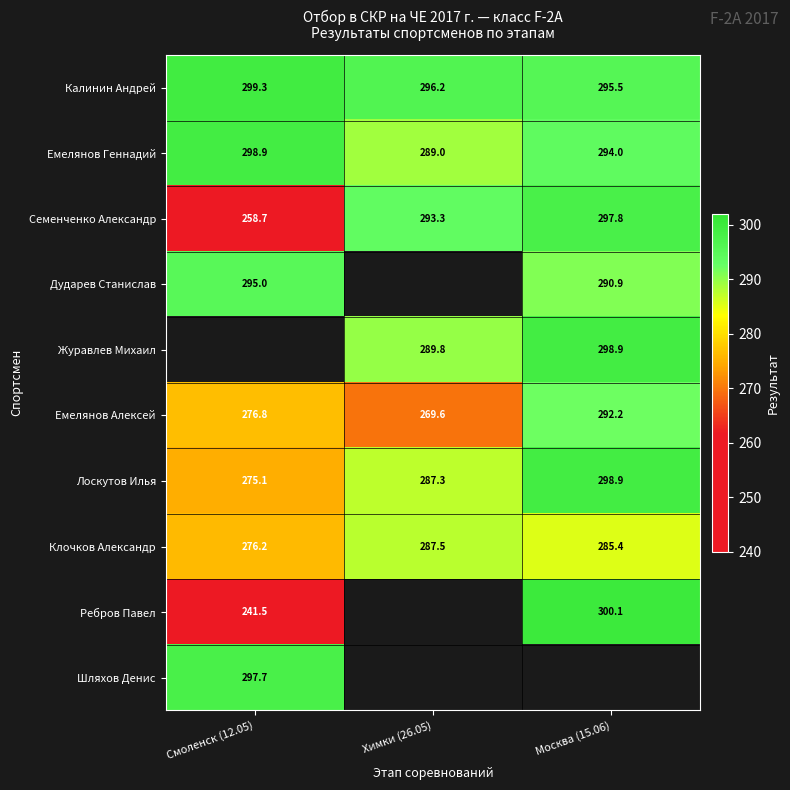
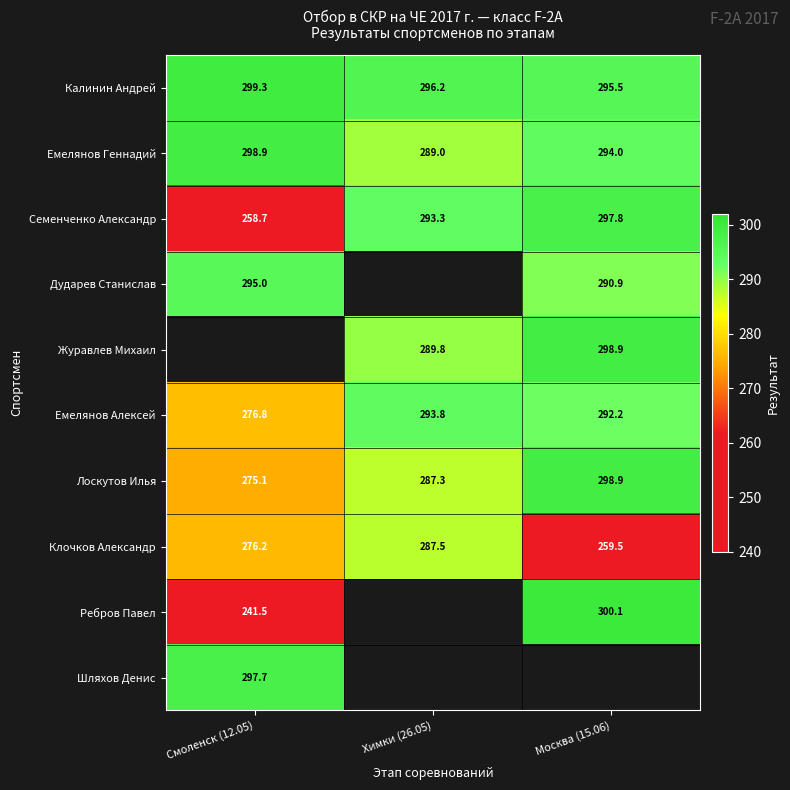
  {
    "Калинин Андрей": {
      "Смоленск (12.05)": 299.3,
      "Химки (26.05)": 296.2,
      "Москва (15.06)": 295.5
    },
    "Емелянов Геннадий": {
      "Смоленск (12.05)": 298.9,
      "Химки (26.05)": 289.0,
      "Москва (15.06)": 294.0
    },
    "Семенченко Александр": {
      "Смоленск (12.05)": 258.7,
      "Химки (26.05)": 293.3,
      "Москва (15.06)": 297.8
    },
    "Дударев Станислав": {
      "Смоленск (12.05)": 295.0,
      "Москва (15.06)": 290.9
    },
    "Журавлев Михаил": {
      "Химки (26.05)": 289.8,
      "Москва (15.06)": 298.9
    },
    "Емелянов Алексей": {
      "Смоленск (12.05)": 276.8,
-     "Химки (26.05)": 269.6,
+     "Химки (26.05)": 293.8,
      "Москва (15.06)": 292.2
    },
    "Лоскутов Илья": {
      "Смоленск (12.05)": 275.1,
      "Химки (26.05)": 287.3,
      "Москва (15.06)": 298.9
    },
    "Клочков Александр": {
      "Смоленск (12.05)": 276.2,
      "Химки (26.05)": 287.5,
-     "Москва (15.06)": 285.4
+     "Москва (15.06)": 259.5
    },
    "Ребров Павел": {
      "Смоленск (12.05)": 241.5,
      "Москва (15.06)": 300.1
    },
    "Шляхов Денис": {
      "Смоленск (12.05)": 297.7
    }
  }
